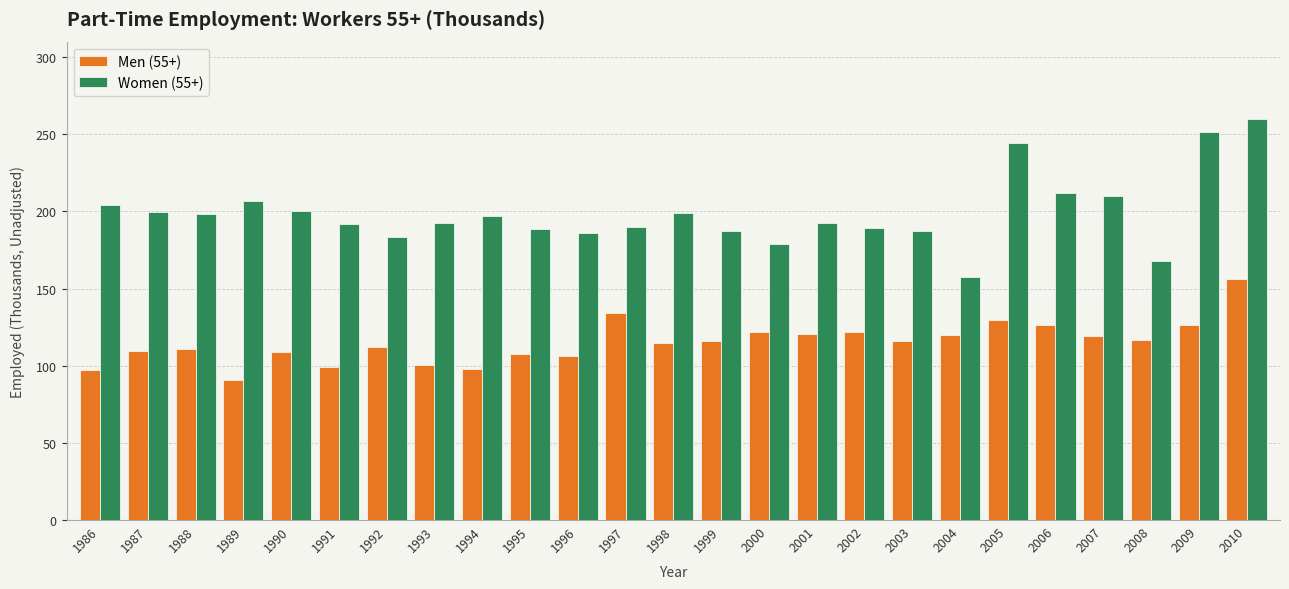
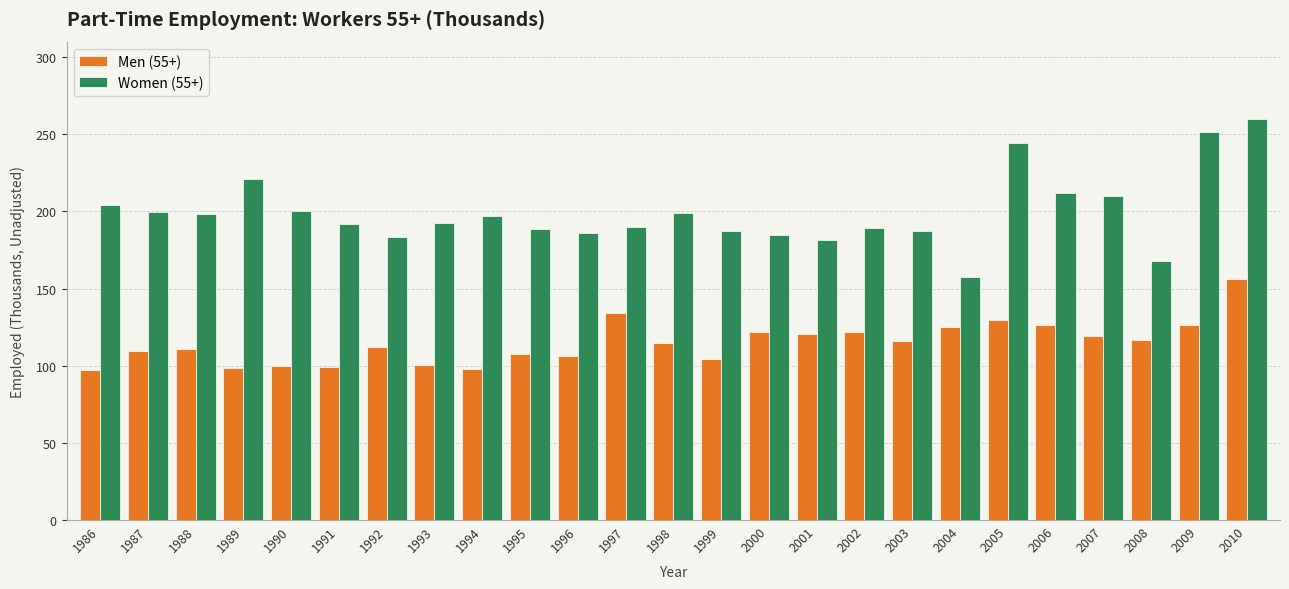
  {
    "Men (55+)": {
      "1986": 97,
      "1987": 110,
      "1988": 111,
-     "1989": 91,
-     "1990": 109,
+     "1989": 99,
+     "1990": 100,
      "1991": 99,
      "1992": 112,
      "1993": 101,
      "1994": 98,
      "1995": 108,
      "1996": 106,
      "1997": 134,
      "1998": 115,
-     "1999": 116,
+     "1999": 104,
      "2000": 122,
      "2001": 121,
      "2002": 122,
      "2003": 116,
-     "2004": 120,
+     "2004": 125,
      "2005": 130,
      "2006": 126,
      "2007": 119,
      "2008": 117,
      "2009": 126,
      "2010": 157
    },
    "Women (55+)": {
      "1986": 204,
      "1987": 199,
      "1988": 198,
-     "1989": 207,
+     "1989": 221,
      "1990": 200,
      "1991": 192,
      "1992": 184,
      "1993": 192,
      "1994": 197,
      "1995": 189,
      "1996": 186,
      "1997": 190,
      "1998": 199,
      "1999": 187,
-     "2000": 179,
-     "2001": 193,
+     "2000": 185,
+     "2001": 182,
      "2002": 189,
      "2003": 187,
      "2004": 158,
      "2005": 244,
      "2006": 212,
      "2007": 210,
      "2008": 168,
      "2009": 251,
      "2010": 260
    }
  }
